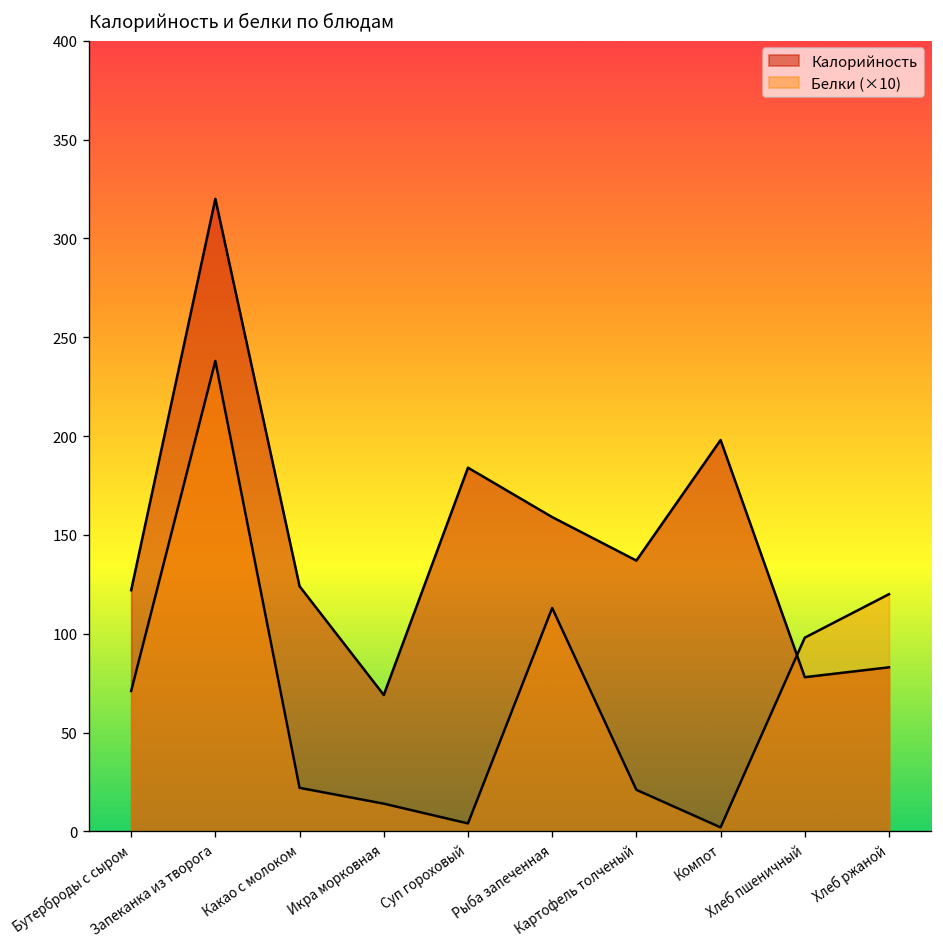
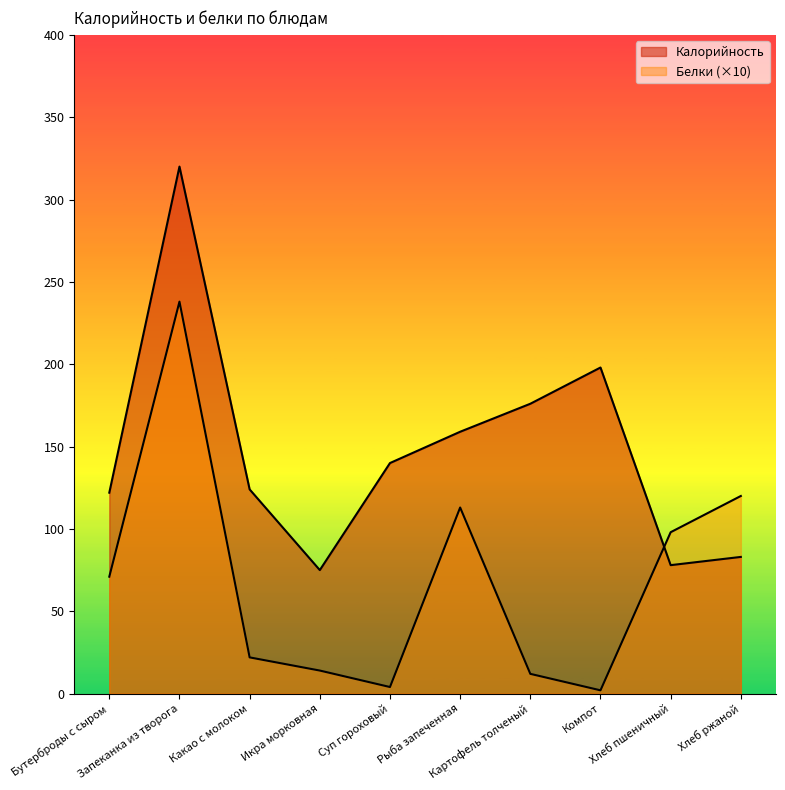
  {
    "Калорийность": {
      "Бутерброды с сыром": 122,
      "Запеканка из творога": 320,
      "Какао с молоком": 124,
-     "Икра морковная": 69,
-     "Суп гороховый": 184,
+     "Икра морковная": 75,
+     "Суп гороховый": 140,
      "Рыба запеченная": 159,
-     "Картофель толченый": 137,
+     "Картофель толченый": 176,
      "Компот": 198,
      "Хлеб пшеничный": 78,
      "Хлеб ржаной": 83
    },
    "Белки (×10)": {
      "Бутерброды с сыром": 71,
      "Запеканка из творога": 238,
      "Какао с молоком": 22,
      "Икра морковная": 14,
      "Суп гороховый": 4,
      "Рыба запеченная": 113,
-     "Картофель толченый": 21,
+     "Картофель толченый": 12,
      "Компот": 2,
      "Хлеб пшеничный": 98,
      "Хлеб ржаной": 120
    }
  }
